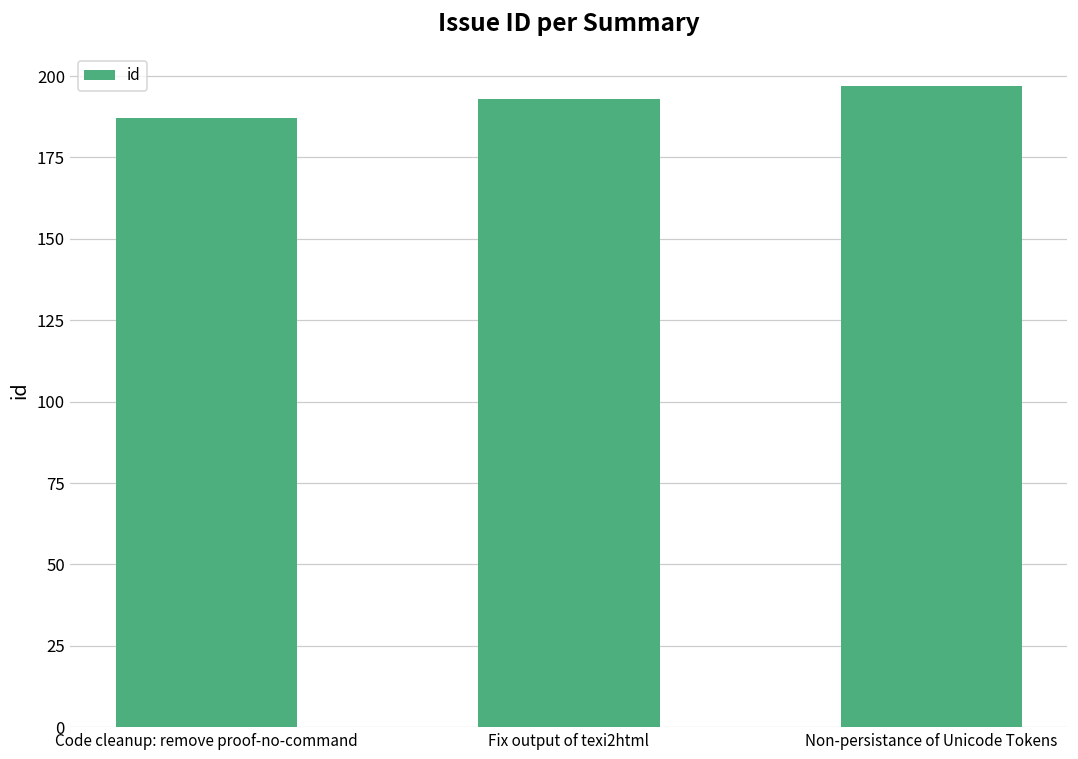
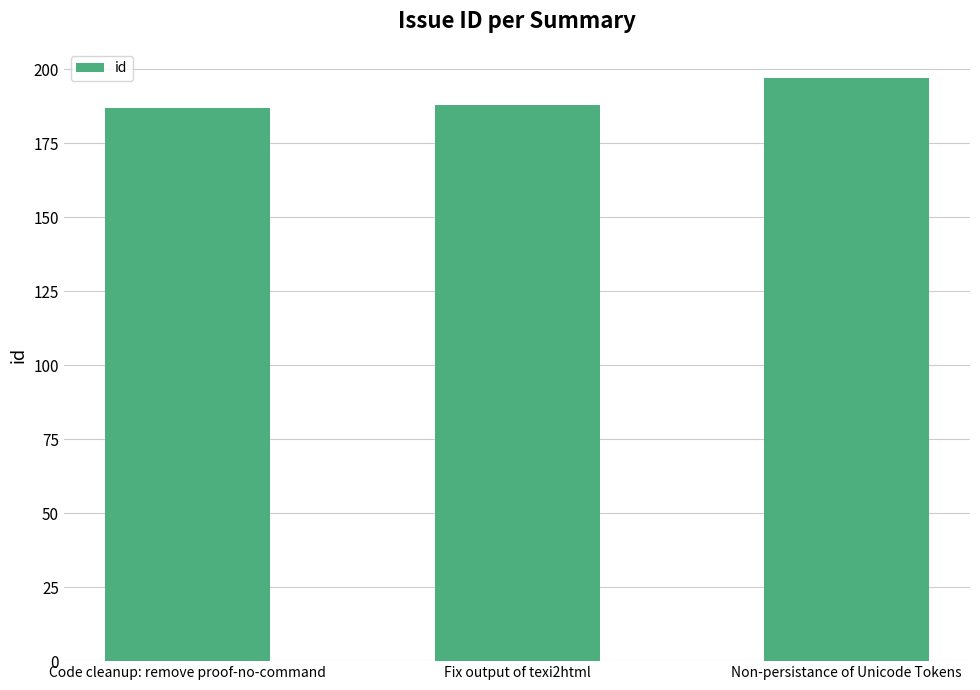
  {
    "Code cleanup: remove proof-no-command": 187,
-   "Fix output of texi2html": 193,
+   "Fix output of texi2html": 188,
    "Non-persistance of Unicode Tokens": 197
  }
